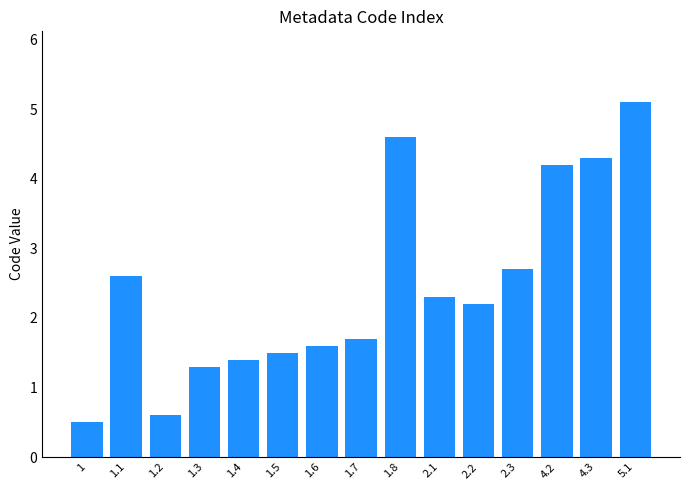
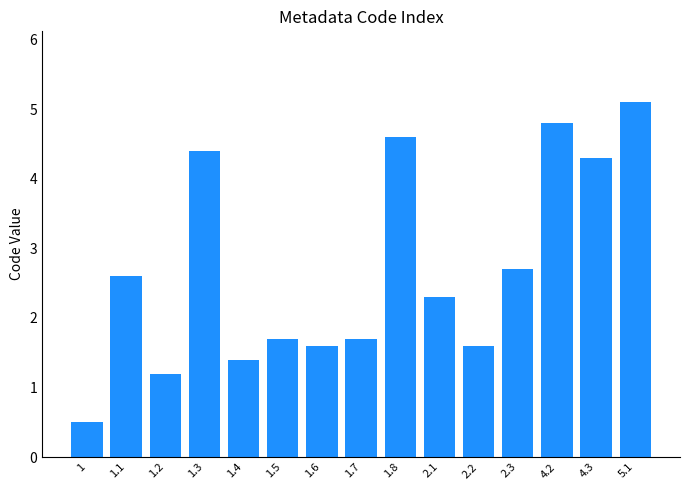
  {
    "1": 0.5,
    "1.1": 2.6,
-   "1.2": 0.6,
-   "1.3": 1.3,
+   "1.2": 1.2,
+   "1.3": 4.4,
    "1.4": 1.4,
-   "1.5": 1.5,
+   "1.5": 1.7,
    "1.6": 1.6,
    "1.7": 1.7,
    "1.8": 4.6,
    "2.1": 2.3,
-   "2.2": 2.2,
+   "2.2": 1.6,
    "2.3": 2.7,
-   "4.2": 4.2,
+   "4.2": 4.8,
    "4.3": 4.3,
    "5.1": 5.1
  }
